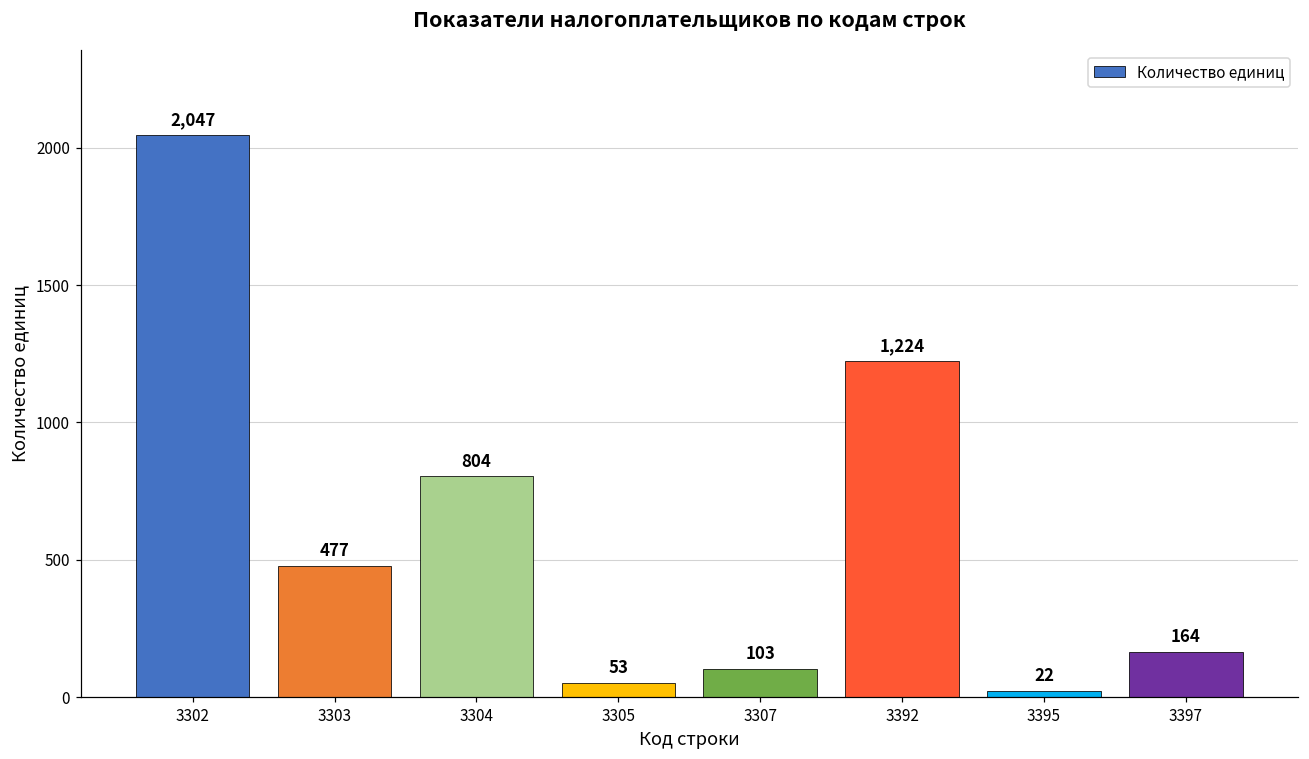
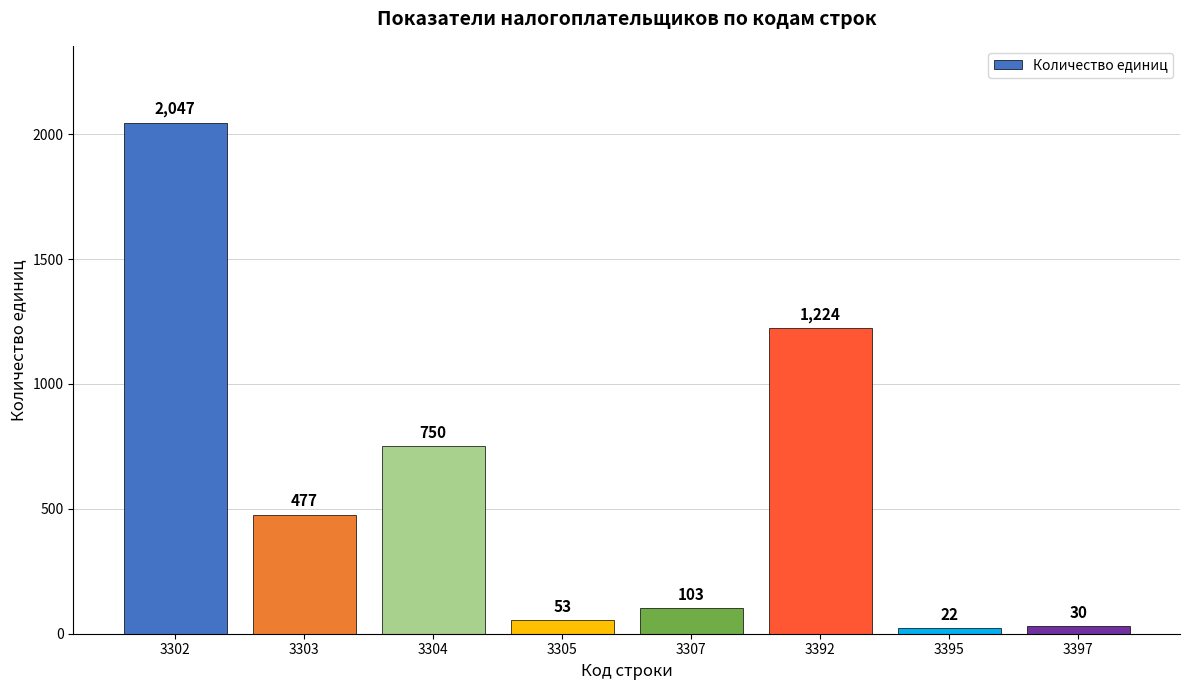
  {
    "3302": "2,047",
    "3303": "477",
-   "3304": "804",
+   "3304": "750",
    "3305": "53",
    "3307": "103",
    "3392": "1,224",
    "3395": "22",
-   "3397": "164"
+   "3397": "30"
  }
